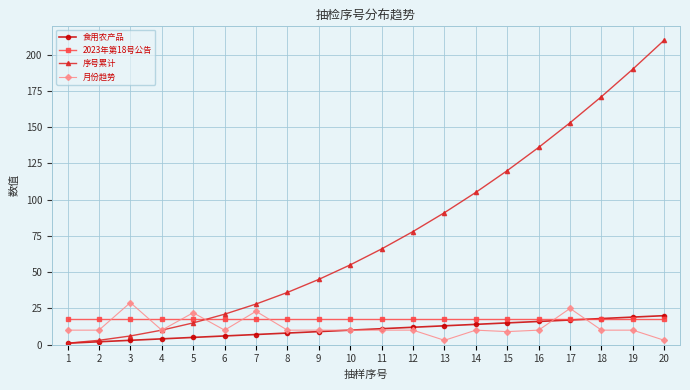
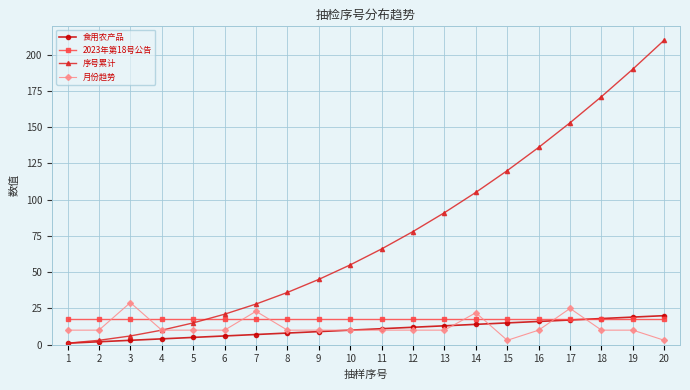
  {
    "月份趋势": {
      "1": 10,
      "2": 10,
      "3": 29,
-     "5": 22,
+     "5": 10,
      "6": 10,
      "7": 23,
      "8": 10,
      "12": 10,
-     "13": 3,
-     "14": 10,
-     "15": 9,
+     "13": 10,
+     "14": 22,
+     "15": 3,
      "16": 10,
      "17": 25,
      "18": 10,
      "19": 10,
      "20": 3
    }
  }
